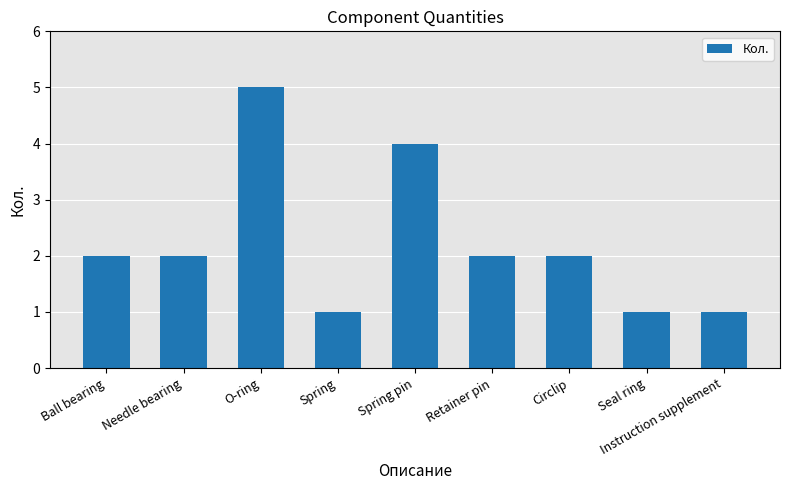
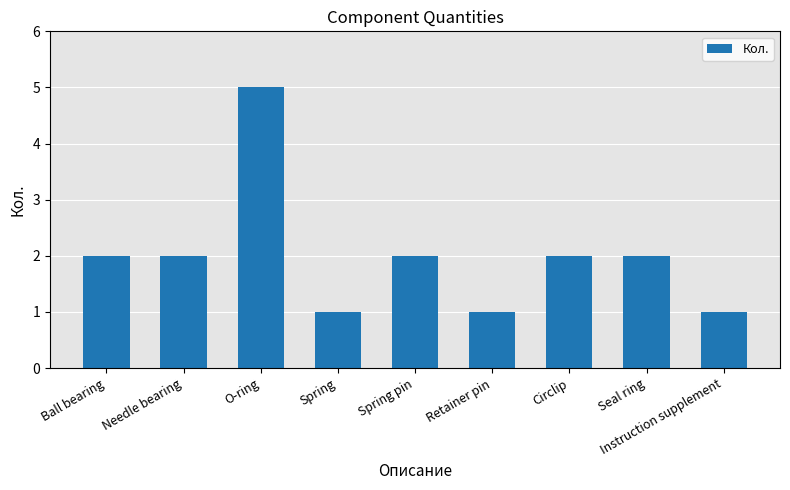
  {
    "Ball bearing": 2,
    "Needle bearing": 2,
    "O-ring": 5,
    "Spring": 1,
-   "Spring pin": 4,
-   "Retainer pin": 2,
+   "Spring pin": 2,
+   "Retainer pin": 1,
    "Circlip": 2,
-   "Seal ring": 1,
+   "Seal ring": 2,
    "Instruction supplement": 1
  }
